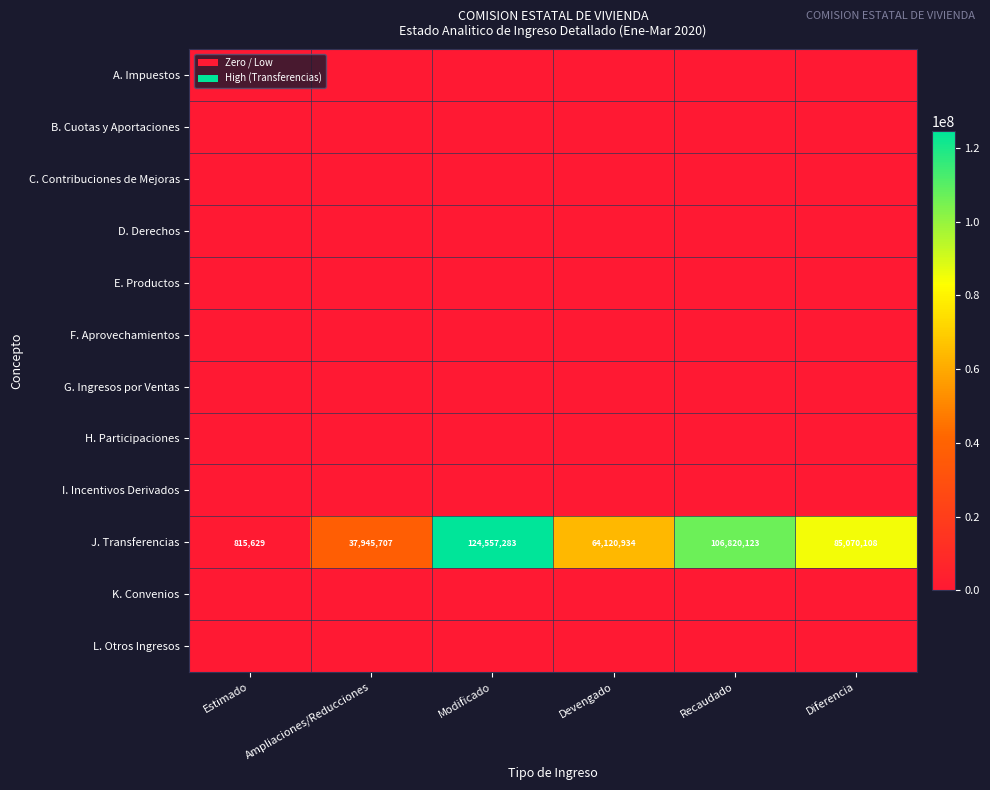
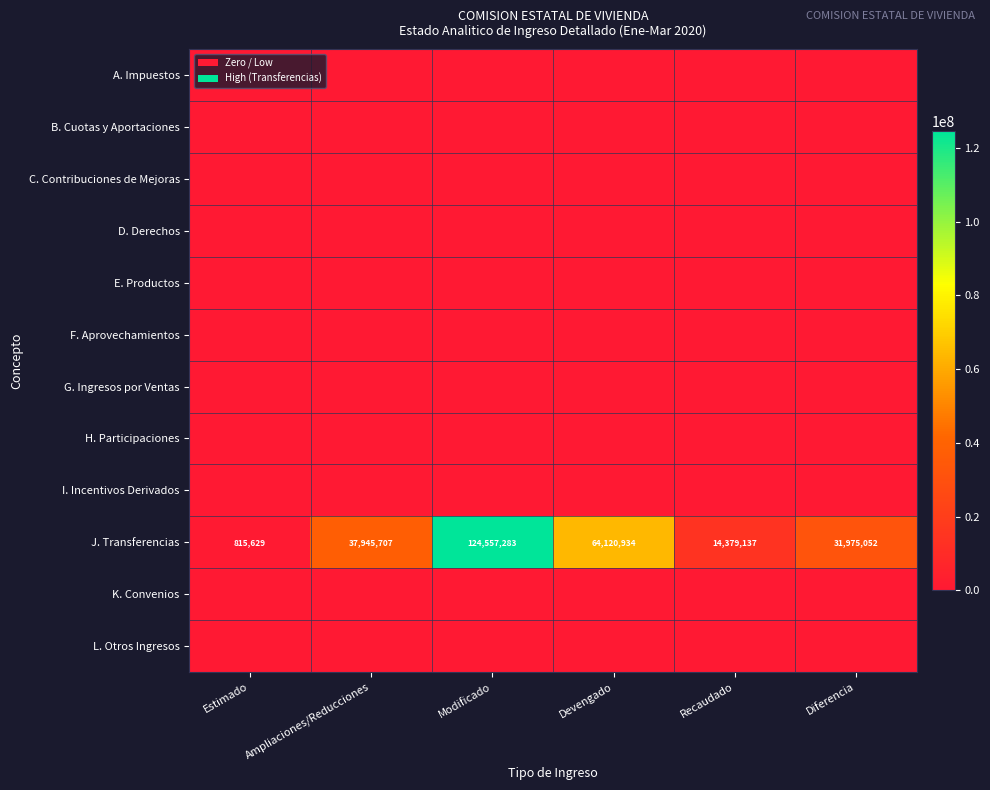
  {
    "J. Transferencias": {
      "Estimado": "815,629",
      "Ampliaciones/Reducciones": "37,945,707",
      "Modificado": "124,557,283",
      "Devengado": "64,120,934",
-     "Recaudado": "106,820,123",
-     "Diferencia": "85,070,108"
+     "Recaudado": "14,379,137",
+     "Diferencia": "31,975,052"
    }
  }
